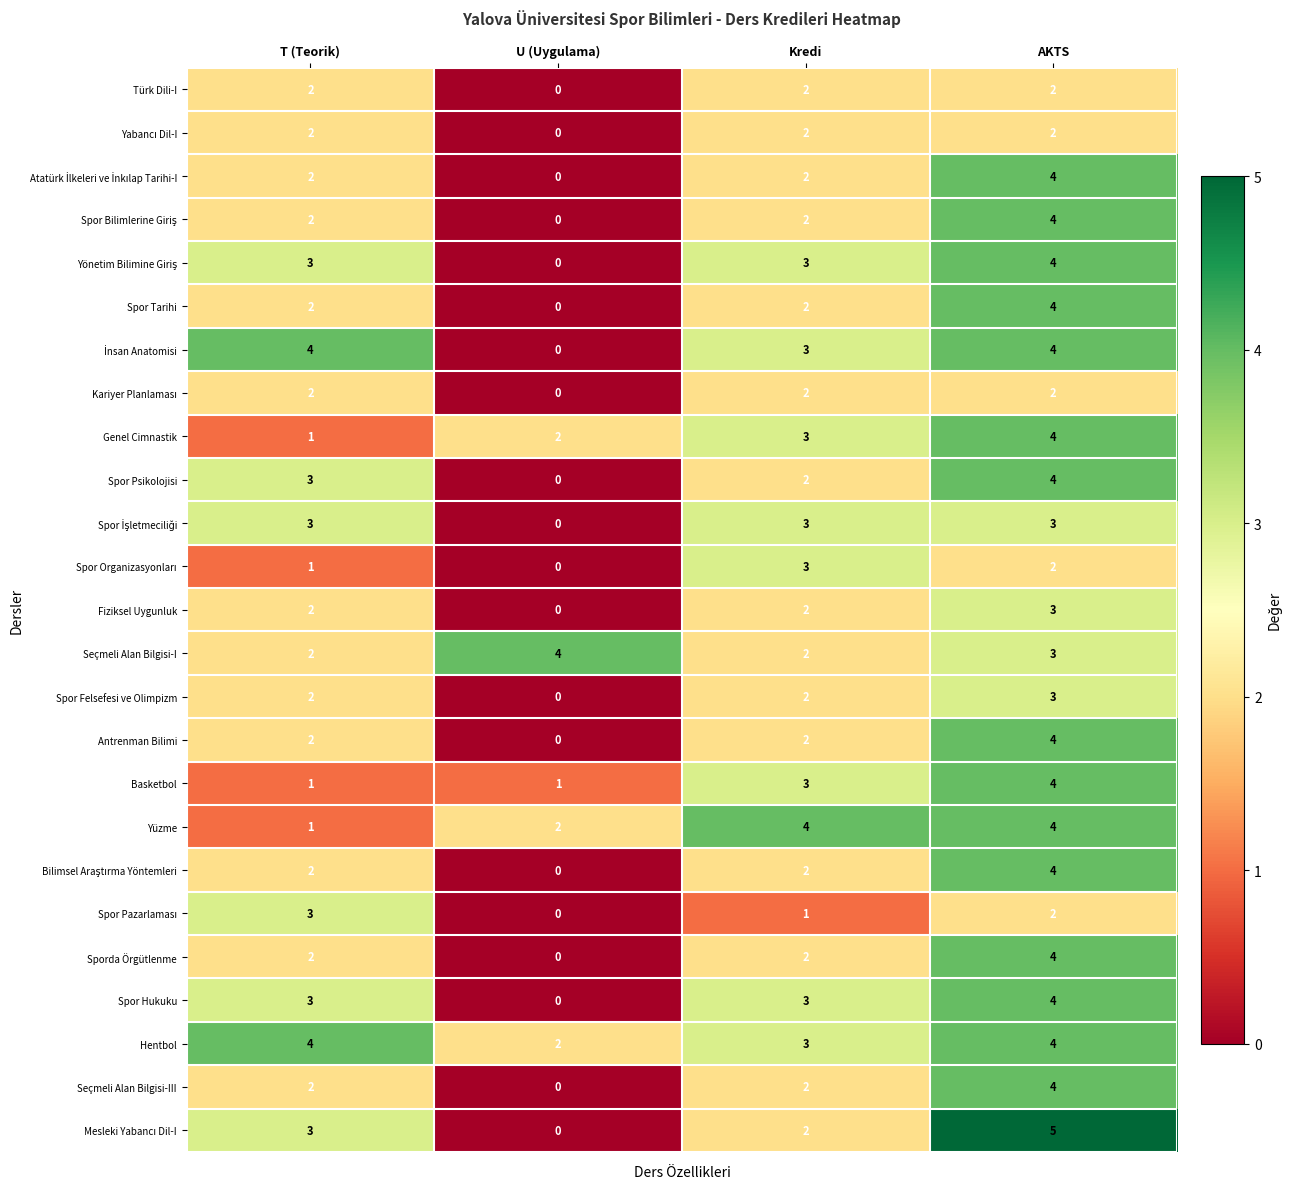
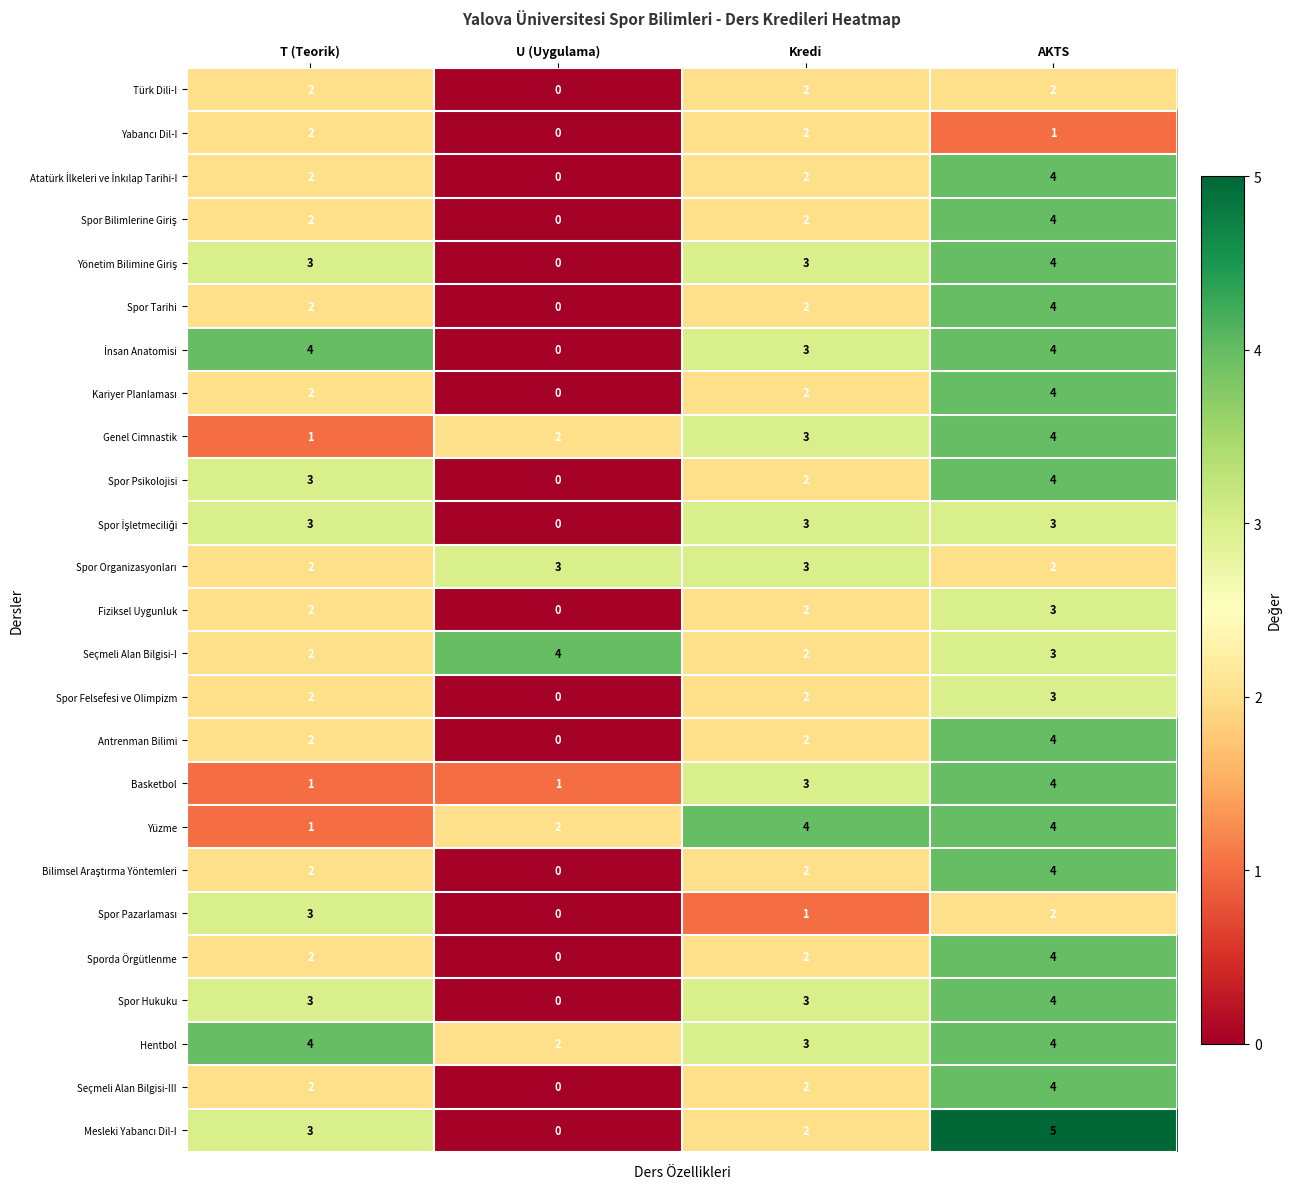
  {
    "Türk Dili-I": {
      "T (Teorik)": 2,
      "U (Uygulama)": 0,
      "Kredi": 2,
      "AKTS": 2
    },
    "Yabancı Dil-I": {
      "T (Teorik)": 2,
      "U (Uygulama)": 0,
      "Kredi": 2,
-     "AKTS": 2
+     "AKTS": 1
    },
    "Atatürk İlkeleri ve İnkılap Tarihi-I": {
      "T (Teorik)": 2,
      "U (Uygulama)": 0,
      "Kredi": 2,
      "AKTS": 4
    },
    "Spor Bilimlerine Giriş": {
      "T (Teorik)": 2,
      "U (Uygulama)": 0,
      "Kredi": 2,
      "AKTS": 4
    },
    "Yönetim Bilimine Giriş": {
      "T (Teorik)": 3,
      "U (Uygulama)": 0,
      "Kredi": 3,
      "AKTS": 4
    },
    "Spor Tarihi": {
      "T (Teorik)": 2,
      "U (Uygulama)": 0,
      "Kredi": 2,
      "AKTS": 4
    },
    "İnsan Anatomisi": {
      "T (Teorik)": 4,
      "U (Uygulama)": 0,
      "Kredi": 3,
      "AKTS": 4
    },
    "Kariyer Planlaması": {
      "T (Teorik)": 2,
      "U (Uygulama)": 0,
      "Kredi": 2,
-     "AKTS": 2
+     "AKTS": 4
    },
    "Genel Cimnastik": {
      "T (Teorik)": 1,
      "U (Uygulama)": 2,
      "Kredi": 3,
      "AKTS": 4
    },
    "Spor Psikolojisi": {
      "T (Teorik)": 3,
      "U (Uygulama)": 0,
      "Kredi": 2,
      "AKTS": 4
    },
    "Spor İşletmeciliği": {
      "T (Teorik)": 3,
      "U (Uygulama)": 0,
      "Kredi": 3,
      "AKTS": 3
    },
    "Spor Organizasyonları": {
-     "T (Teorik)": 1,
-     "U (Uygulama)": 0,
+     "T (Teorik)": 2,
+     "U (Uygulama)": 3,
      "Kredi": 3,
      "AKTS": 2
    },
    "Fiziksel Uygunluk": {
      "T (Teorik)": 2,
      "U (Uygulama)": 0,
      "Kredi": 2,
      "AKTS": 3
    },
    "Seçmeli Alan Bilgisi-I": {
      "T (Teorik)": 2,
      "U (Uygulama)": 4,
      "Kredi": 2,
      "AKTS": 3
    },
    "Spor Felsefesi ve Olimpizm": {
      "T (Teorik)": 2,
      "U (Uygulama)": 0,
      "Kredi": 2,
      "AKTS": 3
    },
    "Antrenman Bilimi": {
      "T (Teorik)": 2,
      "U (Uygulama)": 0,
      "Kredi": 2,
      "AKTS": 4
    },
    "Basketbol": {
      "T (Teorik)": 1,
      "U (Uygulama)": 1,
      "Kredi": 3,
      "AKTS": 4
    },
    "Yüzme": {
      "T (Teorik)": 1,
      "U (Uygulama)": 2,
      "Kredi": 4,
      "AKTS": 4
    },
    "Bilimsel Araştırma Yöntemleri": {
      "T (Teorik)": 2,
      "U (Uygulama)": 0,
      "Kredi": 2,
      "AKTS": 4
    },
    "Spor Pazarlaması": {
      "T (Teorik)": 3,
      "U (Uygulama)": 0,
      "Kredi": 1,
      "AKTS": 2
    },
    "Sporda Örgütlenme": {
      "T (Teorik)": 2,
      "U (Uygulama)": 0,
      "Kredi": 2,
      "AKTS": 4
    },
    "Spor Hukuku": {
      "T (Teorik)": 3,
      "U (Uygulama)": 0,
      "Kredi": 3,
      "AKTS": 4
    },
    "Hentbol": {
      "T (Teorik)": 4,
      "U (Uygulama)": 2,
      "Kredi": 3,
      "AKTS": 4
    },
    "Seçmeli Alan Bilgisi-III": {
      "T (Teorik)": 2,
      "U (Uygulama)": 0,
      "Kredi": 2,
      "AKTS": 4
    },
    "Mesleki Yabancı Dil-I": {
      "T (Teorik)": 3,
      "U (Uygulama)": 0,
      "Kredi": 2,
      "AKTS": 5
    }
  }
